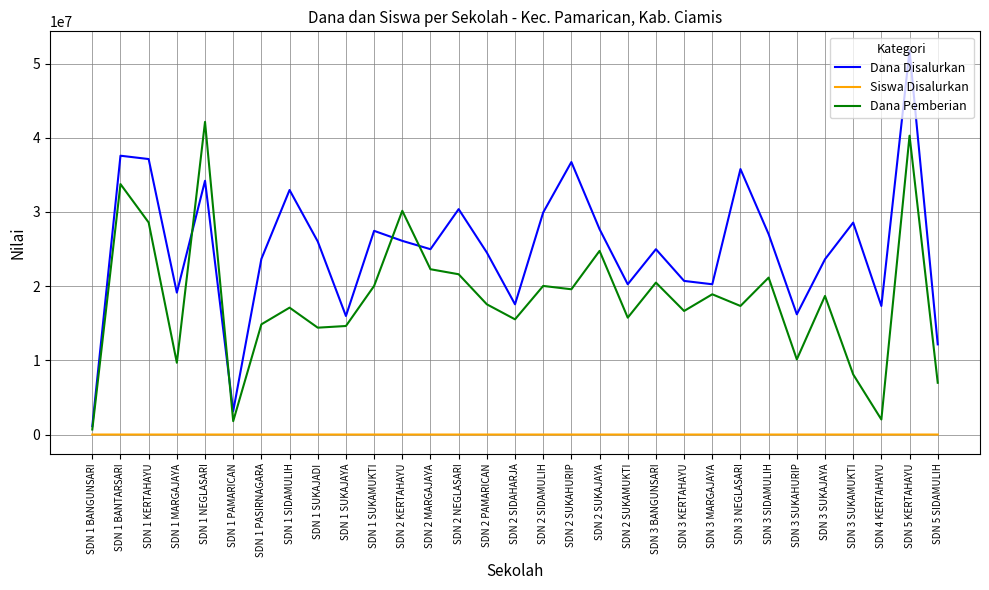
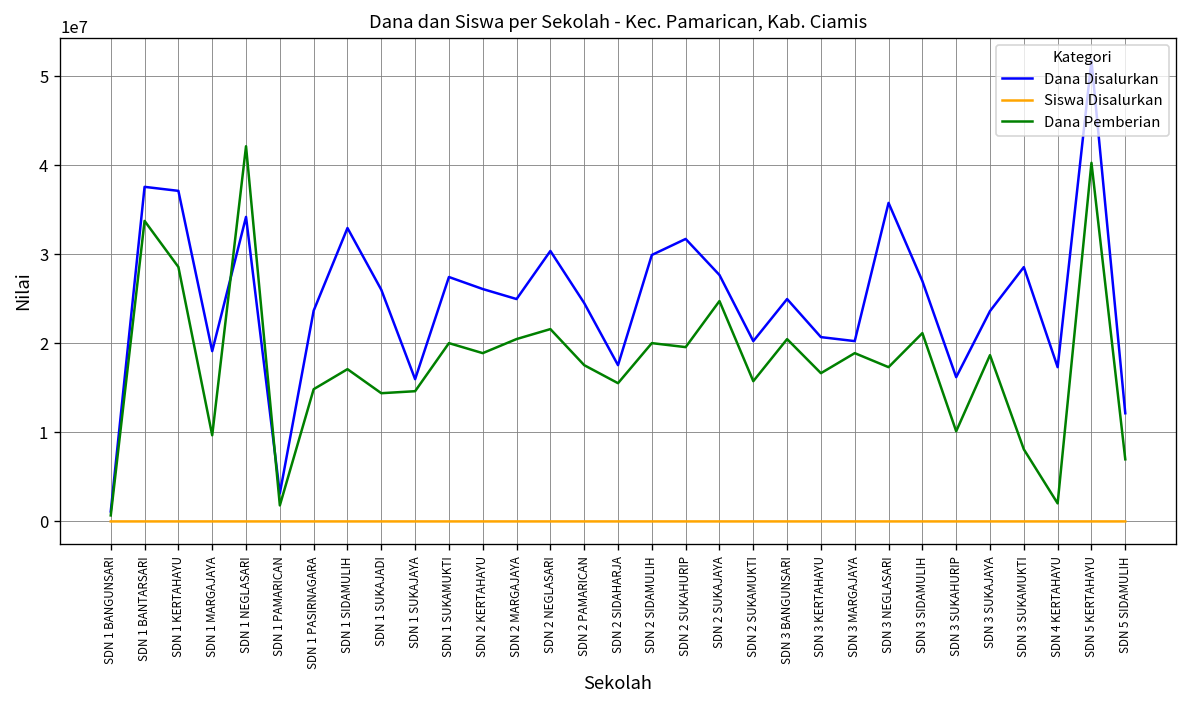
  {
    "Dana Disalurkan": {
      "SDN 1 BANGUNSARI": 1000000,
      "SDN 1 BANTARSARI": 38000000,
      "SDN 1 KERTAHAYU": 37000000,
      "SDN 1 MARGAJAYA": 19000000,
      "SDN 1 NEGLASARI": 34000000,
      "SDN 1 PAMARICAN": 3000000,
      "SDN 1 PASIRNAGARA": 24000000,
      "SDN 1 SIDAMULIH": 33000000,
      "SDN 1 SUKAJADI": 26000000,
      "SDN 1 SUKAJAYA": 16000000,
      "SDN 1 SUKAMUKTI": 27000000,
      "SDN 2 KERTAHAYU": 26000000,
      "SDN 2 MARGAJAYA": 25000000,
      "SDN 2 NEGLASARI": 30000000,
      "SDN 2 PAMARICAN": 25000000,
      "SDN 2 SIDAHARJA": 18000000,
      "SDN 2 SIDAMULIH": 30000000,
-     "SDN 2 SUKAHURIP": 37000000,
+     "SDN 2 SUKAHURIP": 32000000,
      "SDN 2 SUKAJAYA": 28000000,
      "SDN 2 SUKAMUKTI": 20000000,
      "SDN 3 BANGUNSARI": 25000000,
      "SDN 3 KERTAHAYU": 21000000,
      "SDN 3 MARGAJAYA": 20000000,
      "SDN 3 NEGLASARI": 36000000,
      "SDN 3 SIDAMULIH": 27000000,
      "SDN 3 SUKAHURIP": 16000000,
      "SDN 3 SUKAJAYA": 24000000,
      "SDN 3 SUKAMUKTI": 29000000,
      "SDN 4 KERTAHAYU": 17000000,
      "SDN 5 SIDAMULIH": 12000000
    },
    "Siswa Disalurkan": {
      "SDN 1 BANGUNSARI": 0,
      "SDN 1 BANTARSARI": 0,
      "SDN 1 KERTAHAYU": 0,
      "SDN 1 MARGAJAYA": 0,
      "SDN 1 NEGLASARI": 0,
      "SDN 1 PAMARICAN": 0,
      "SDN 1 PASIRNAGARA": 0,
      "SDN 1 SIDAMULIH": 0,
      "SDN 1 SUKAJADI": 0,
      "SDN 1 SUKAJAYA": 0,
      "SDN 1 SUKAMUKTI": 0,
      "SDN 2 KERTAHAYU": 0,
      "SDN 2 MARGAJAYA": 0,
      "SDN 2 NEGLASARI": 0,
      "SDN 2 PAMARICAN": 0,
      "SDN 2 SIDAHARJA": 0,
      "SDN 2 SIDAMULIH": 0,
      "SDN 2 SUKAHURIP": 0,
      "SDN 2 SUKAJAYA": 0,
      "SDN 2 SUKAMUKTI": 0,
      "SDN 3 BANGUNSARI": 0,
      "SDN 3 KERTAHAYU": 0,
      "SDN 3 MARGAJAYA": 0,
      "SDN 3 NEGLASARI": 0,
      "SDN 3 SIDAMULIH": 0,
      "SDN 3 SUKAHURIP": 0,
      "SDN 3 SUKAJAYA": 0,
      "SDN 3 SUKAMUKTI": 0,
      "SDN 4 KERTAHAYU": 0,
      "SDN 5 KERTAHAYU": 0,
      "SDN 5 SIDAMULIH": 0
    },
    "Dana Pemberian": {
      "SDN 1 BANGUNSARI": 1000000,
      "SDN 1 BANTARSARI": 34000000,
      "SDN 1 KERTAHAYU": 29000000,
      "SDN 1 MARGAJAYA": 10000000,
      "SDN 1 NEGLASARI": 42000000,
      "SDN 1 PAMARICAN": 2000000,
      "SDN 1 PASIRNAGARA": 15000000,
      "SDN 1 SIDAMULIH": 17000000,
      "SDN 1 SUKAJADI": 14000000,
      "SDN 1 SUKAJAYA": 15000000,
      "SDN 1 SUKAMUKTI": 20000000,
-     "SDN 2 KERTAHAYU": 30000000,
-     "SDN 2 MARGAJAYA": 22000000,
+     "SDN 2 KERTAHAYU": 19000000,
+     "SDN 2 MARGAJAYA": 20000000,
      "SDN 2 NEGLASARI": 22000000,
      "SDN 2 PAMARICAN": 18000000,
      "SDN 2 SIDAHARJA": 16000000,
      "SDN 2 SIDAMULIH": 20000000,
      "SDN 2 SUKAHURIP": 20000000,
      "SDN 2 SUKAJAYA": 25000000,
      "SDN 2 SUKAMUKTI": 16000000,
      "SDN 3 BANGUNSARI": 20000000,
      "SDN 3 KERTAHAYU": 17000000,
      "SDN 3 MARGAJAYA": 19000000,
      "SDN 3 NEGLASARI": 17000000,
      "SDN 3 SIDAMULIH": 21000000,
      "SDN 3 SUKAHURIP": 10000000,
      "SDN 3 SUKAJAYA": 19000000,
      "SDN 3 SUKAMUKTI": 8000000,
      "SDN 4 KERTAHAYU": 2000000,
      "SDN 5 KERTAHAYU": 40000000,
      "SDN 5 SIDAMULIH": 7000000
    }
  }
